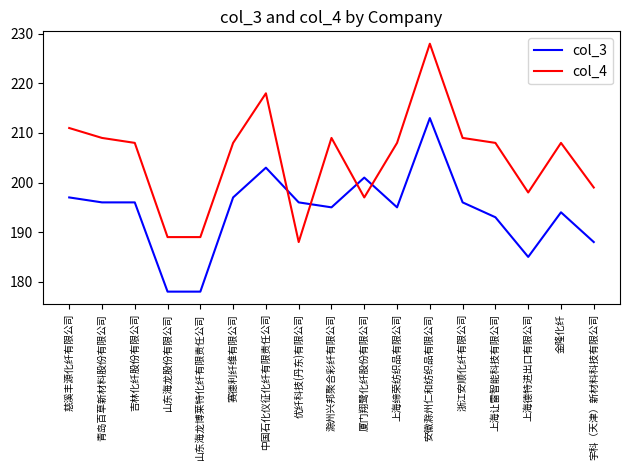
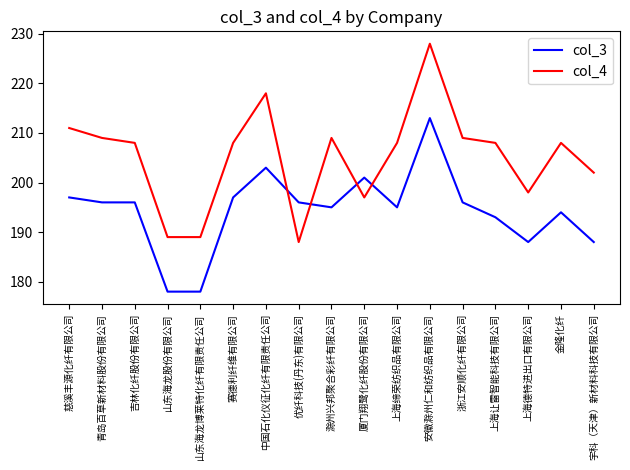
  {
    "col_3": {
      "慈溪丰源化纤有限公司": 197,
      "青岛百草新材料股份有限公司": 196,
      "吉林化纤股份有限公司": 196,
      "山东海龙股份有限公司": 178,
      "山东海龙博莱特化纤有限责任公司": 178,
      "赛德利纤维有限公司": 197,
      "中国石化仪征化纤有限责任公司": 203,
      "优纤科技(丹东)有限公司": 196,
      "滁州兴邦聚合彩纤有限公司": 195,
      "厦门翔鹭化纤股份有限公司": 201,
      "上海缔荣纺织品有限公司": 195,
      "安徽滁州仁和纺织品有限公司": 213,
      "浙江安顺化纤有限公司": 196,
      "上海让雷智能科技有限公司": 193,
-     "上海德特进出口有限公司": 185,
+     "上海德特进出口有限公司": 188,
      "金隆化纤": 194,
      "宇科（天津）新材料科技有限公司": 188
    },
    "col_4": {
      "慈溪丰源化纤有限公司": 211,
      "青岛百草新材料股份有限公司": 209,
      "吉林化纤股份有限公司": 208,
      "山东海龙股份有限公司": 189,
      "山东海龙博莱特化纤有限责任公司": 189,
      "赛德利纤维有限公司": 208,
      "中国石化仪征化纤有限责任公司": 218,
      "优纤科技(丹东)有限公司": 188,
      "滁州兴邦聚合彩纤有限公司": 209,
      "厦门翔鹭化纤股份有限公司": 197,
      "上海缔荣纺织品有限公司": 208,
      "安徽滁州仁和纺织品有限公司": 228,
      "浙江安顺化纤有限公司": 209,
      "上海让雷智能科技有限公司": 208,
      "上海德特进出口有限公司": 198,
      "金隆化纤": 208,
-     "宇科（天津）新材料科技有限公司": 199
+     "宇科（天津）新材料科技有限公司": 202
    }
  }
